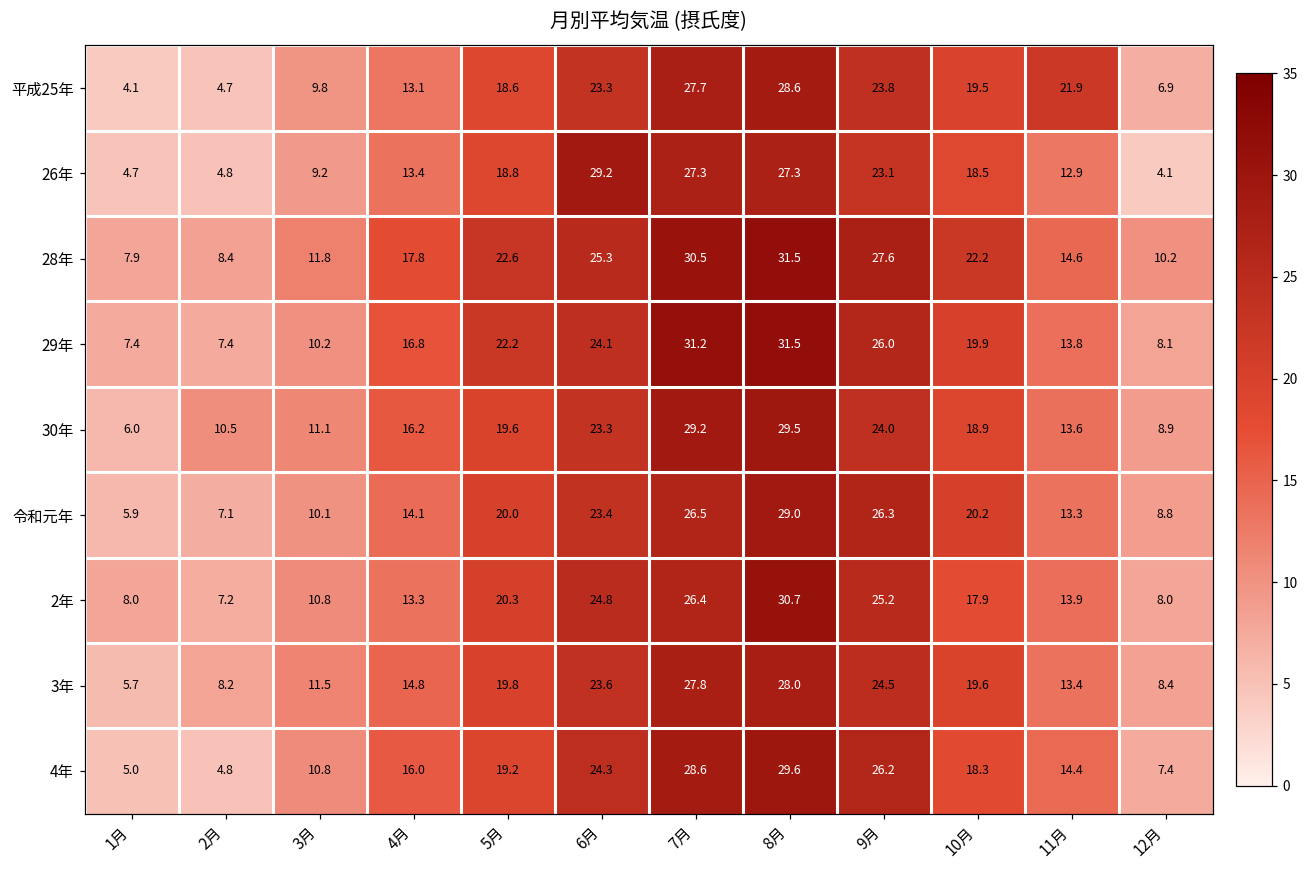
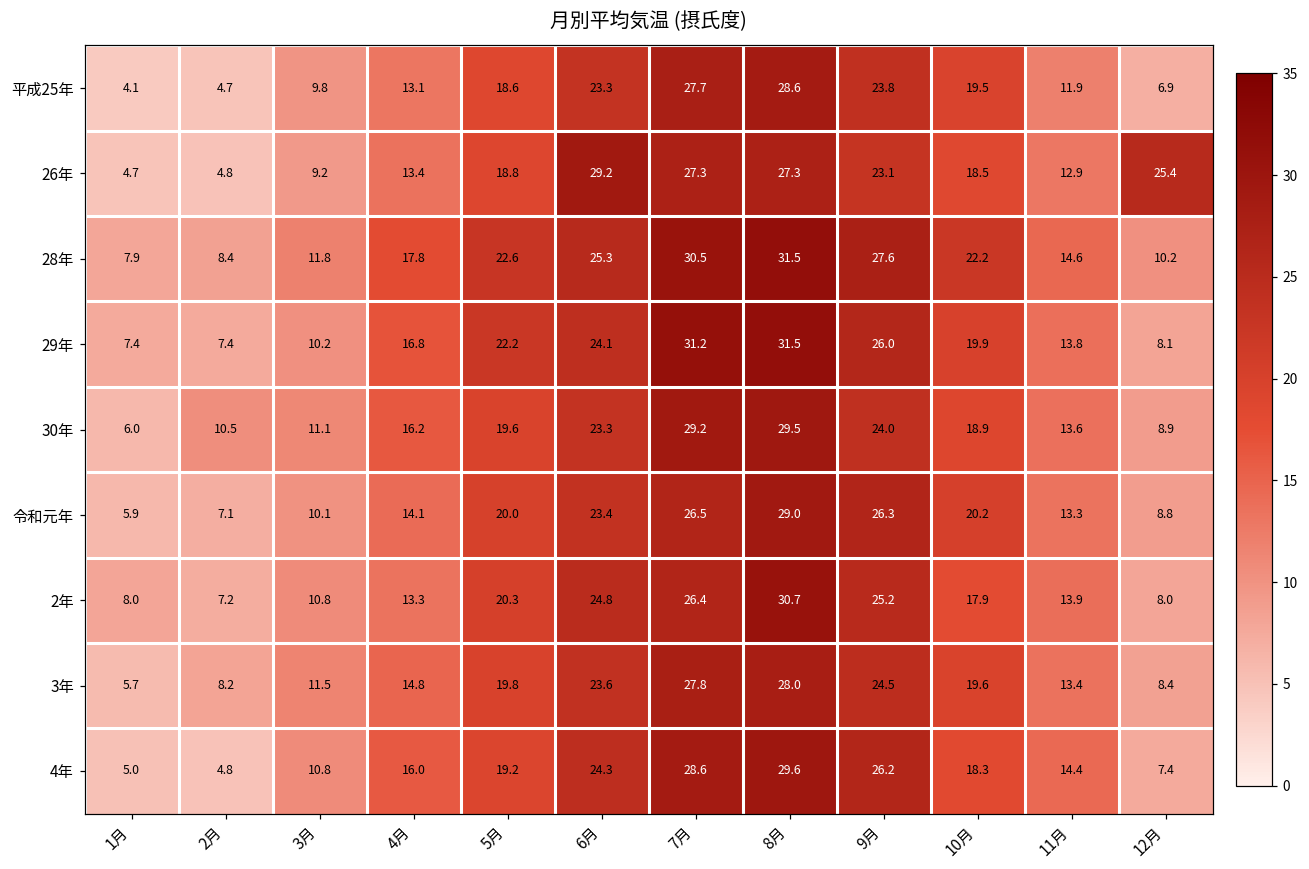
  {
    "平成25年": {
      "1月": 4.1,
      "2月": 4.7,
      "3月": 9.8,
      "4月": 13.1,
      "5月": 18.6,
      "6月": 23.3,
      "7月": 27.7,
      "8月": 28.6,
      "9月": 23.8,
      "10月": 19.5,
-     "11月": 21.9,
+     "11月": 11.9,
      "12月": 6.9
    },
    "26年": {
      "1月": 4.7,
      "2月": 4.8,
      "3月": 9.2,
      "4月": 13.4,
      "5月": 18.8,
      "6月": 29.2,
      "7月": 27.3,
      "8月": 27.3,
      "9月": 23.1,
      "10月": 18.5,
      "11月": 12.9,
-     "12月": 4.1
+     "12月": 25.4
    },
    "28年": {
      "1月": 7.9,
      "2月": 8.4,
      "3月": 11.8,
      "4月": 17.8,
      "5月": 22.6,
      "6月": 25.3,
      "7月": 30.5,
      "8月": 31.5,
      "9月": 27.6,
      "10月": 22.2,
      "11月": 14.6,
      "12月": 10.2
    },
    "29年": {
      "1月": 7.4,
      "2月": 7.4,
      "3月": 10.2,
      "4月": 16.8,
      "5月": 22.2,
      "6月": 24.1,
      "7月": 31.2,
      "8月": 31.5,
      "9月": 26.0,
      "10月": 19.9,
      "11月": 13.8,
      "12月": 8.1
    },
    "30年": {
      "1月": 6.0,
      "2月": 10.5,
      "3月": 11.1,
      "4月": 16.2,
      "5月": 19.6,
      "6月": 23.3,
      "7月": 29.2,
      "8月": 29.5,
      "9月": 24.0,
      "10月": 18.9,
      "11月": 13.6,
      "12月": 8.9
    },
    "令和元年": {
      "1月": 5.9,
      "2月": 7.1,
      "3月": 10.1,
      "4月": 14.1,
      "5月": 20.0,
      "6月": 23.4,
      "7月": 26.5,
      "8月": 29.0,
      "9月": 26.3,
      "10月": 20.2,
      "11月": 13.3,
      "12月": 8.8
    },
    "2年": {
      "1月": 8.0,
      "2月": 7.2,
      "3月": 10.8,
      "4月": 13.3,
      "5月": 20.3,
      "6月": 24.8,
      "7月": 26.4,
      "8月": 30.7,
      "9月": 25.2,
      "10月": 17.9,
      "11月": 13.9,
      "12月": 8.0
    },
    "3年": {
      "1月": 5.7,
      "2月": 8.2,
      "3月": 11.5,
      "4月": 14.8,
      "5月": 19.8,
      "6月": 23.6,
      "7月": 27.8,
      "8月": 28.0,
      "9月": 24.5,
      "10月": 19.6,
      "11月": 13.4,
      "12月": 8.4
    },
    "4年": {
      "1月": 5.0,
      "2月": 4.8,
      "3月": 10.8,
      "4月": 16.0,
      "5月": 19.2,
      "6月": 24.3,
      "7月": 28.6,
      "8月": 29.6,
      "9月": 26.2,
      "10月": 18.3,
      "11月": 14.4,
      "12月": 7.4
    }
  }
